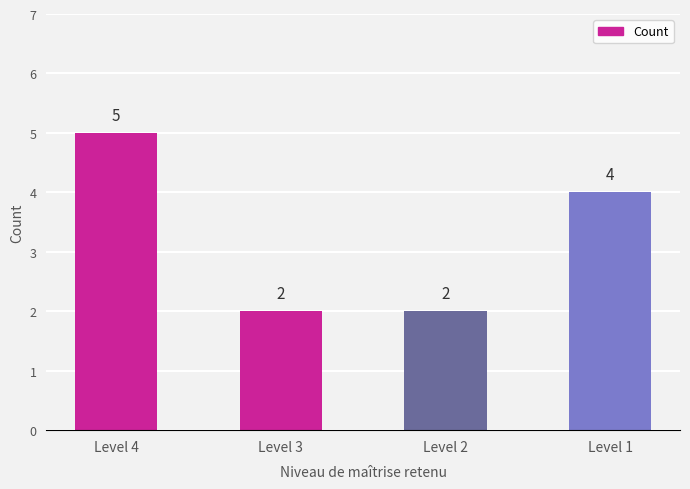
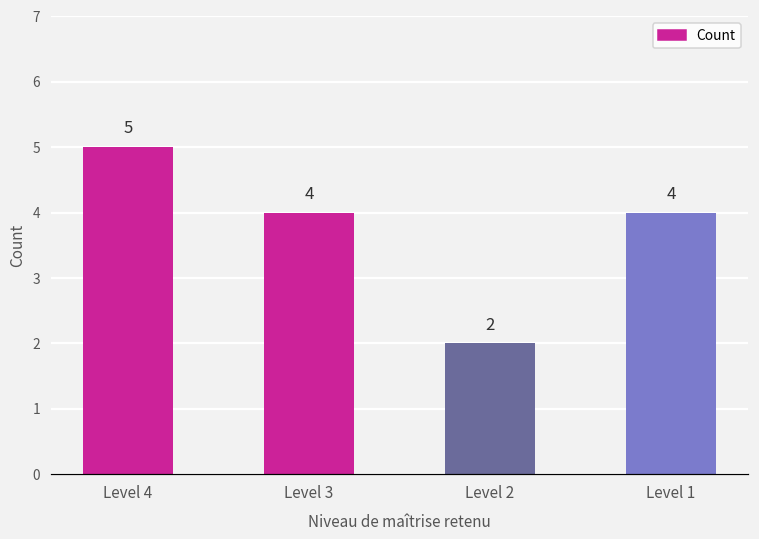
  {
    "Level 4": 5,
-   "Level 3": 2,
+   "Level 3": 4,
    "Level 2": 2,
    "Level 1": 4
  }
